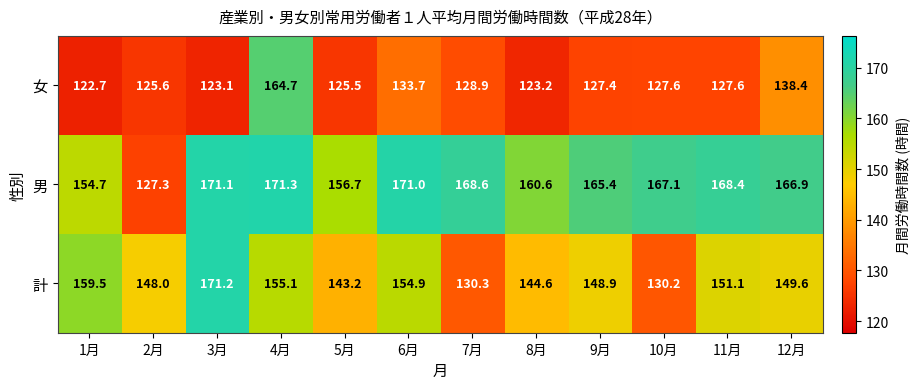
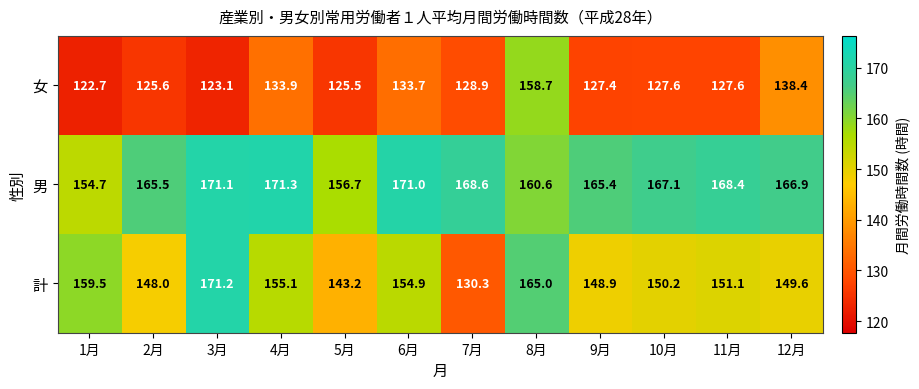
  {
    "女": {
      "1月": 122.7,
      "2月": 125.6,
      "3月": 123.1,
-     "4月": 164.7,
+     "4月": 133.9,
      "5月": 125.5,
      "6月": 133.7,
      "7月": 128.9,
-     "8月": 123.2,
+     "8月": 158.7,
      "9月": 127.4,
      "10月": 127.6,
      "11月": 127.6,
      "12月": 138.4
    },
    "男": {
      "1月": 154.7,
-     "2月": 127.3,
+     "2月": 165.5,
      "3月": 171.1,
      "4月": 171.3,
      "5月": 156.7,
      "6月": 171.0,
      "7月": 168.6,
      "8月": 160.6,
      "9月": 165.4,
      "10月": 167.1,
      "11月": 168.4,
      "12月": 166.9
    },
    "計": {
      "1月": 159.5,
      "2月": 148.0,
      "3月": 171.2,
      "4月": 155.1,
      "5月": 143.2,
      "6月": 154.9,
      "7月": 130.3,
-     "8月": 144.6,
+     "8月": 165.0,
      "9月": 148.9,
-     "10月": 130.2,
+     "10月": 150.2,
      "11月": 151.1,
      "12月": 149.6
    }
  }
